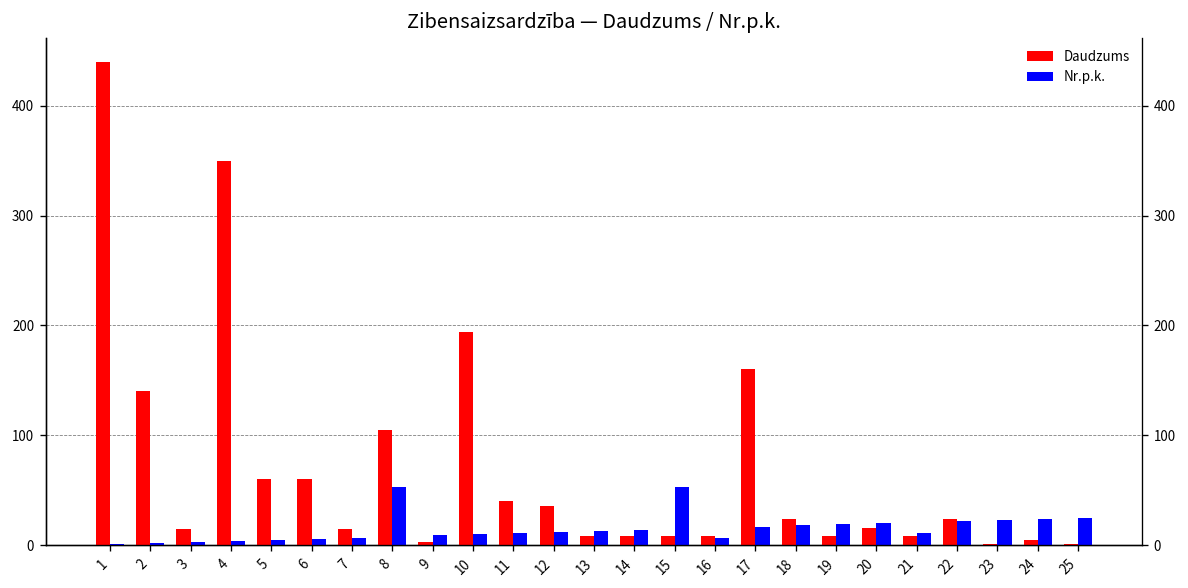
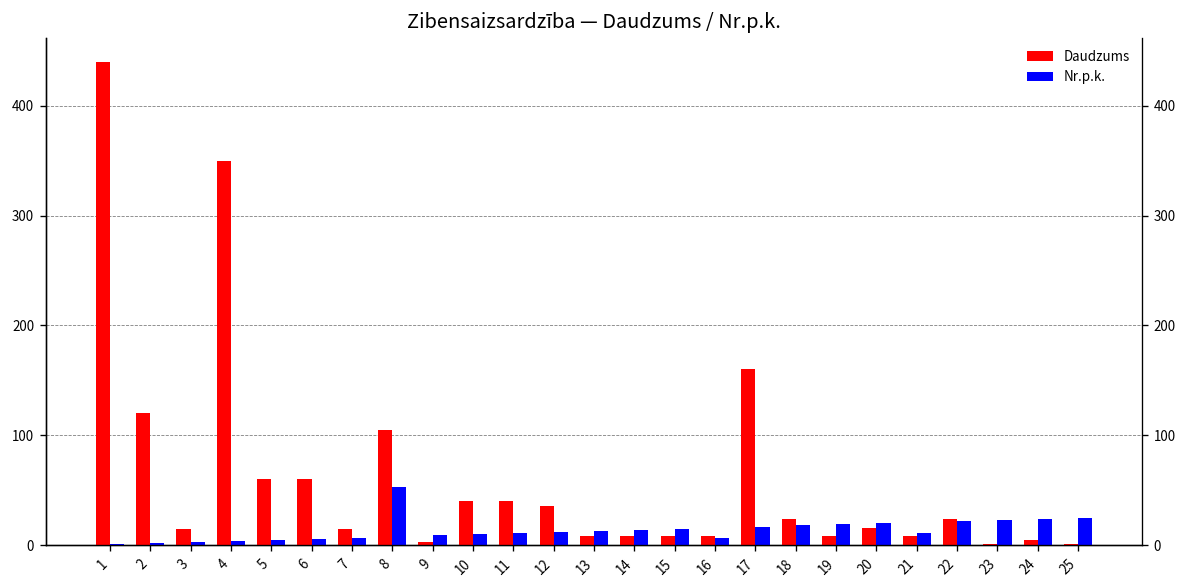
  {
    "Daudzums": {
      "1": 440,
-     "2": 140,
+     "2": 120,
      "3": 20,
      "4": 350,
      "5": 60,
      "6": 60,
      "7": 20,
      "8": 110,
      "9": 0,
-     "10": 190,
+     "10": 40,
      "11": 40,
      "12": 40,
      "13": 10,
      "14": 10,
      "15": 10,
      "16": 10,
      "17": 160,
      "18": 20,
      "19": 10,
      "20": 20,
      "21": 10,
      "22": 20,
      "24": 10
    },
    "Nr.p.k.": {
      "3": 0,
      "4": 0,
      "5": 10,
      "6": 10,
      "7": 10,
      "8": 50,
      "9": 10,
      "10": 10,
      "11": 10,
      "12": 10,
      "13": 10,
      "14": 10,
-     "15": 50,
+     "15": 20,
      "16": 10,
      "17": 20,
      "18": 20,
      "19": 20,
      "20": 20,
      "21": 10,
      "22": 20,
      "23": 20,
      "24": 20,
      "25": 30
    }
  }
